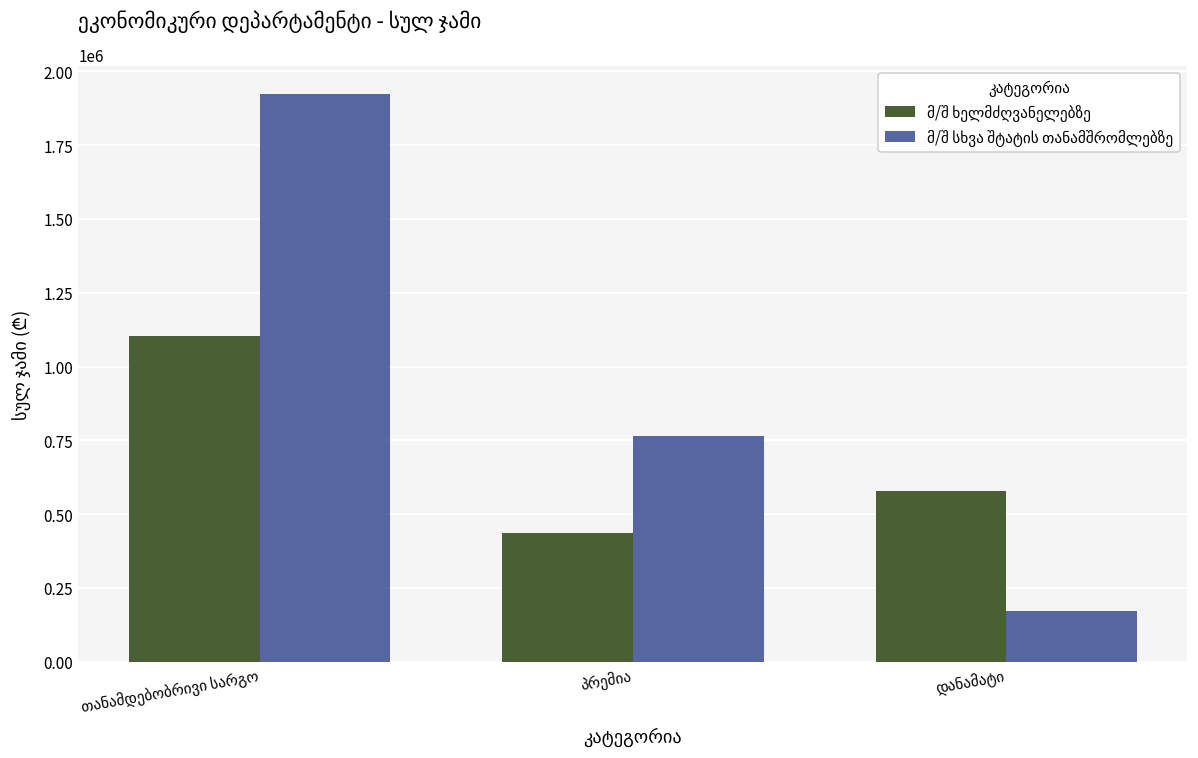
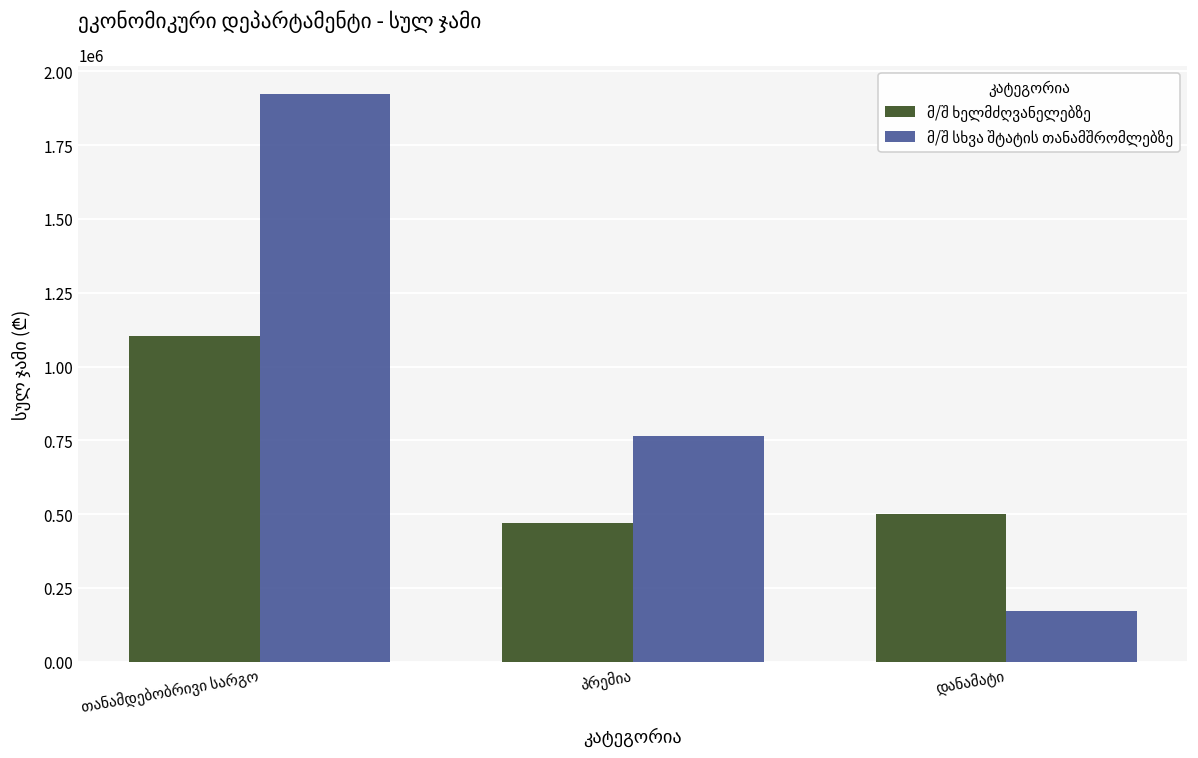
  {
    "მ/შ ხელმძღვანელებზე": {
      "თანამდებობრივი სარგო": 1100000,
-     "პრემია": 440000,
-     "დანამატი": 580000
+     "პრემია": 470000,
+     "დანამატი": 500000
    },
    "მ/შ სხვა შტატის თანამშრომლებზე": {
      "თანამდებობრივი სარგო": 1920000,
      "პრემია": 770000,
      "დანამატი": 170000
    }
  }
